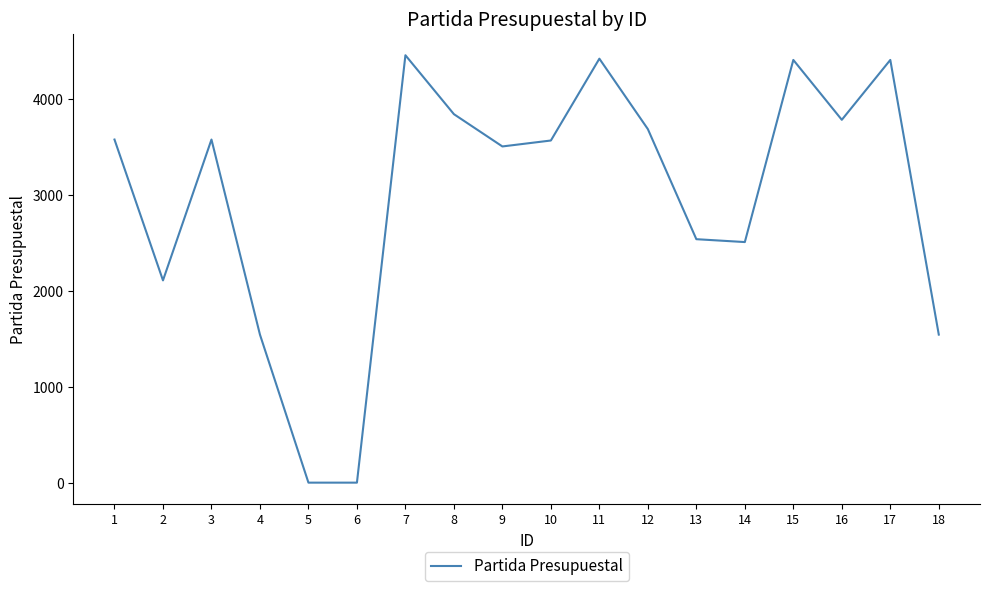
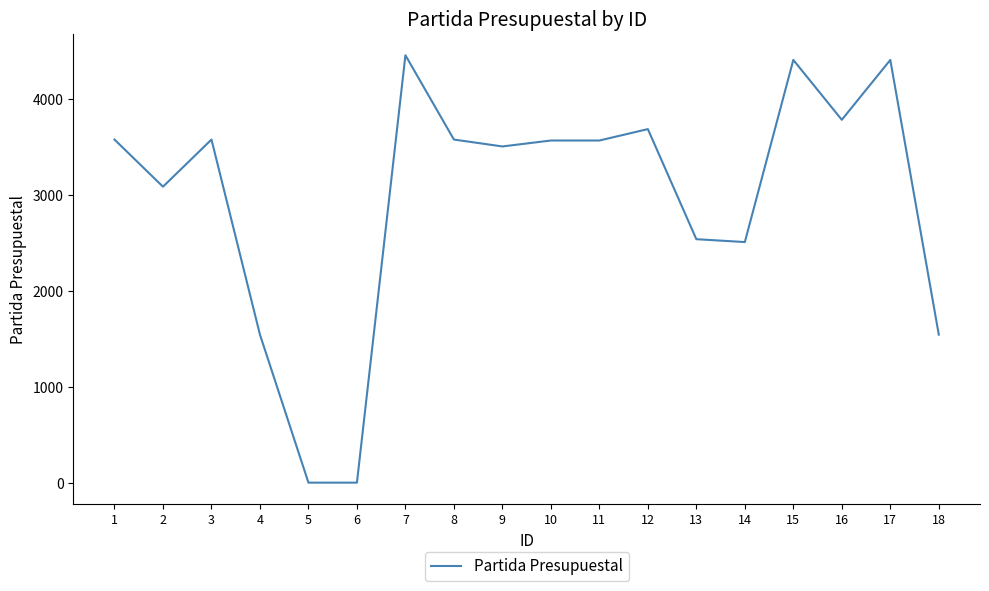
  {
    "1": 3600,
-   "2": 2100,
+   "2": 3100,
    "3": 3600,
    "4": 1500,
    "5": 0,
    "6": 0,
    "7": 4500,
-   "8": 3800,
+   "8": 3600,
    "9": 3500,
    "10": 3600,
-   "11": 4400,
+   "11": 3600,
    "12": 3700,
    "13": 2500,
    "14": 2500,
    "15": 4400,
    "16": 3800,
    "17": 4400,
    "18": 1500
  }
